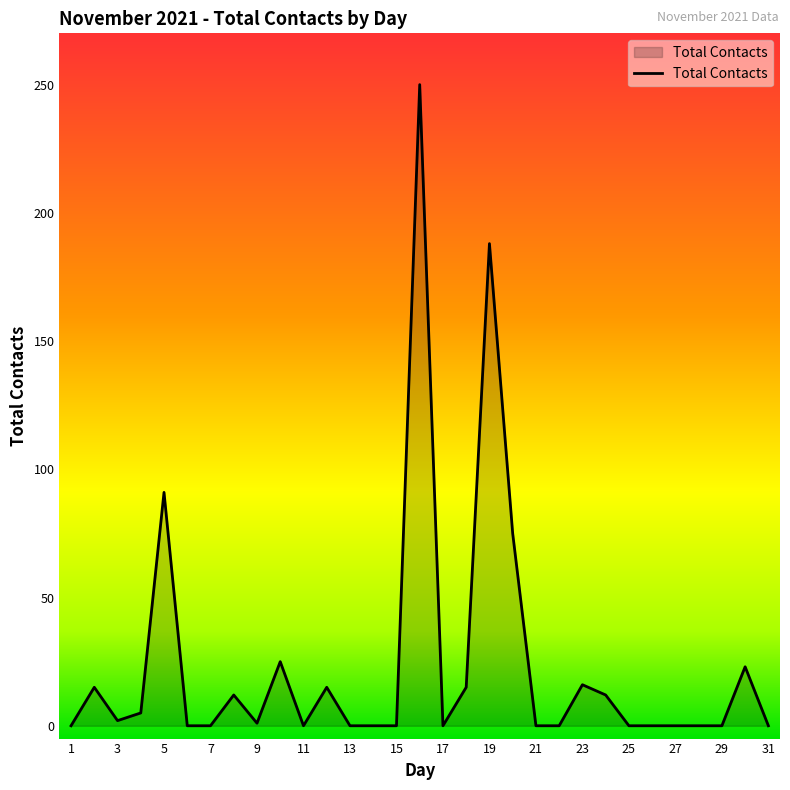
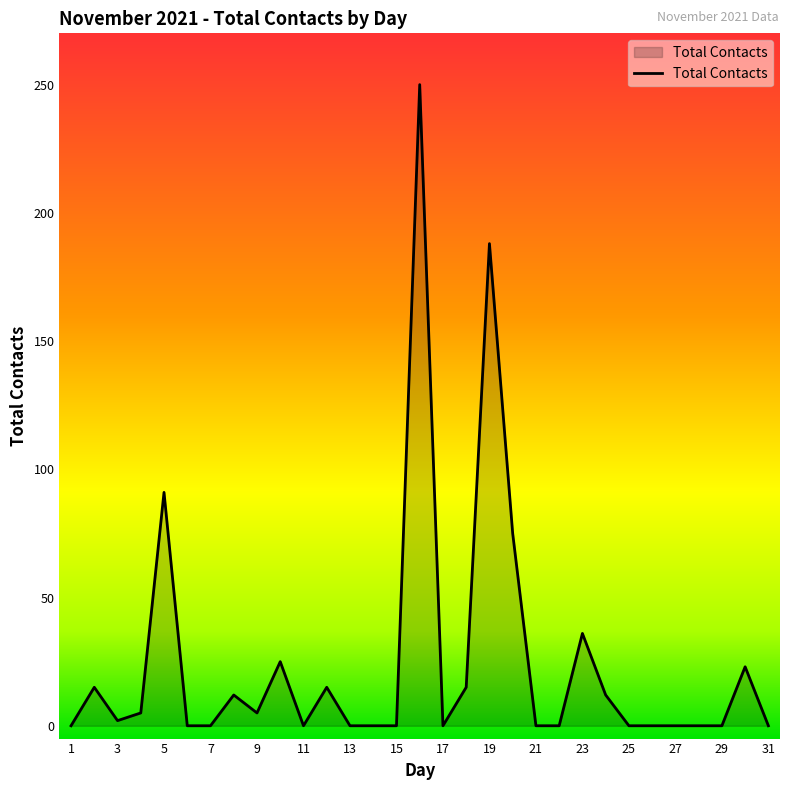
  {
    "1": 0,
    "3": 2,
    "5": 91,
    "7": 0,
-   "9": 1,
+   "9": 5,
    "11": 0,
    "13": 0,
    "15": 0,
    "17": 0,
    "19": 188,
    "21": 0,
-   "23": 16,
+   "23": 36,
    "25": 0,
    "27": 0,
    "29": 0,
    "31": 0
  }
